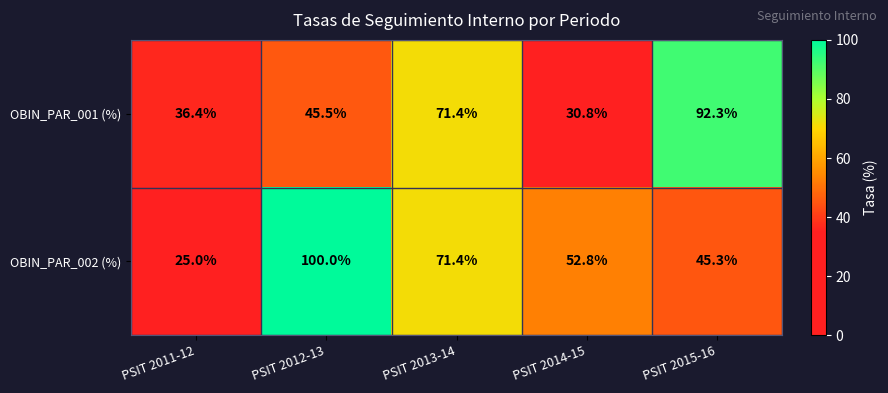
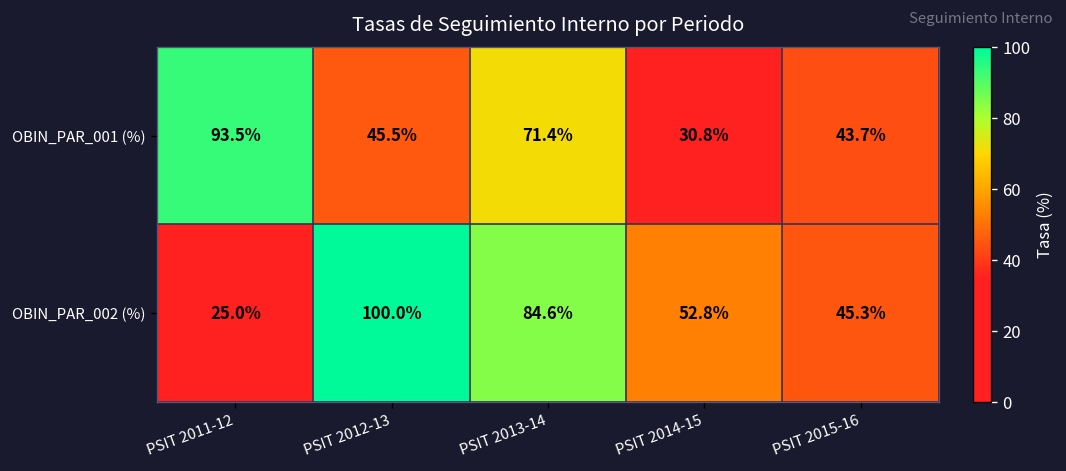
  {
    "OBIN_PAR_001 (%)": {
-     "PSIT 2011-12": "36.4%",
+     "PSIT 2011-12": "93.5%",
      "PSIT 2012-13": "45.5%",
      "PSIT 2013-14": "71.4%",
      "PSIT 2014-15": "30.8%",
-     "PSIT 2015-16": "92.3%"
+     "PSIT 2015-16": "43.7%"
    },
    "OBIN_PAR_002 (%)": {
      "PSIT 2011-12": "25.0%",
      "PSIT 2012-13": "100.0%",
-     "PSIT 2013-14": "71.4%",
+     "PSIT 2013-14": "84.6%",
      "PSIT 2014-15": "52.8%",
      "PSIT 2015-16": "45.3%"
    }
  }
